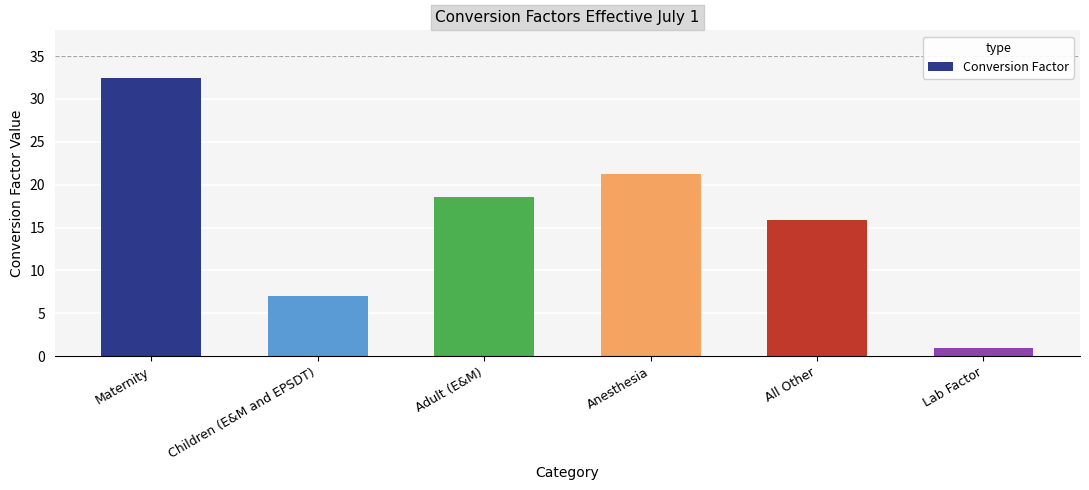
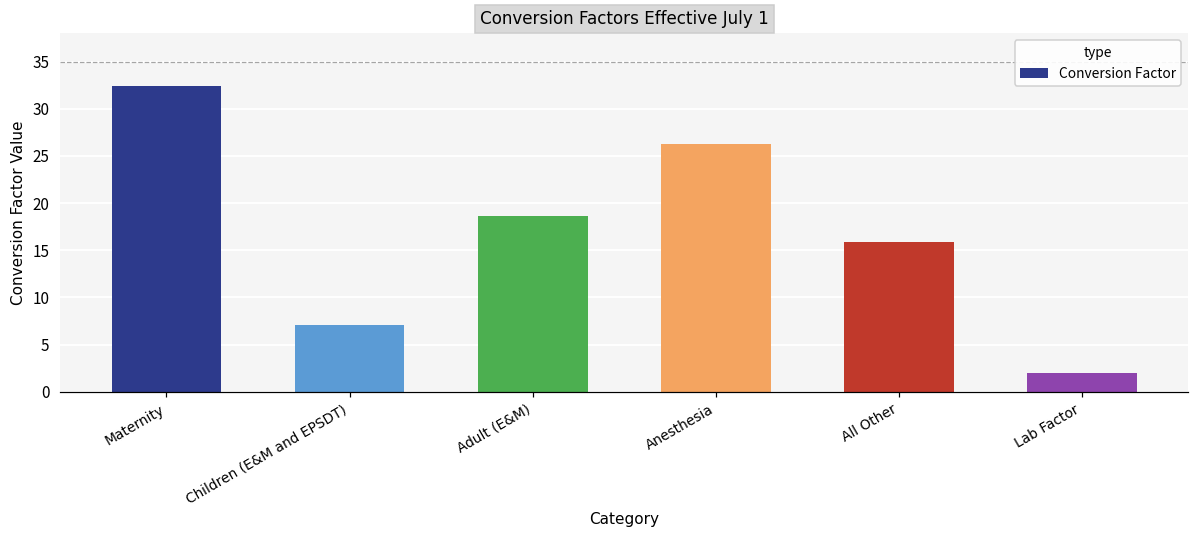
  {
    "Maternity": 32,
    "Children (E&M and EPSDT)": 7,
    "Adult (E&M)": 19,
-   "Anesthesia": 21,
+   "Anesthesia": 26,
    "All Other": 16,
-   "Lab Factor": 1
+   "Lab Factor": 2
  }
